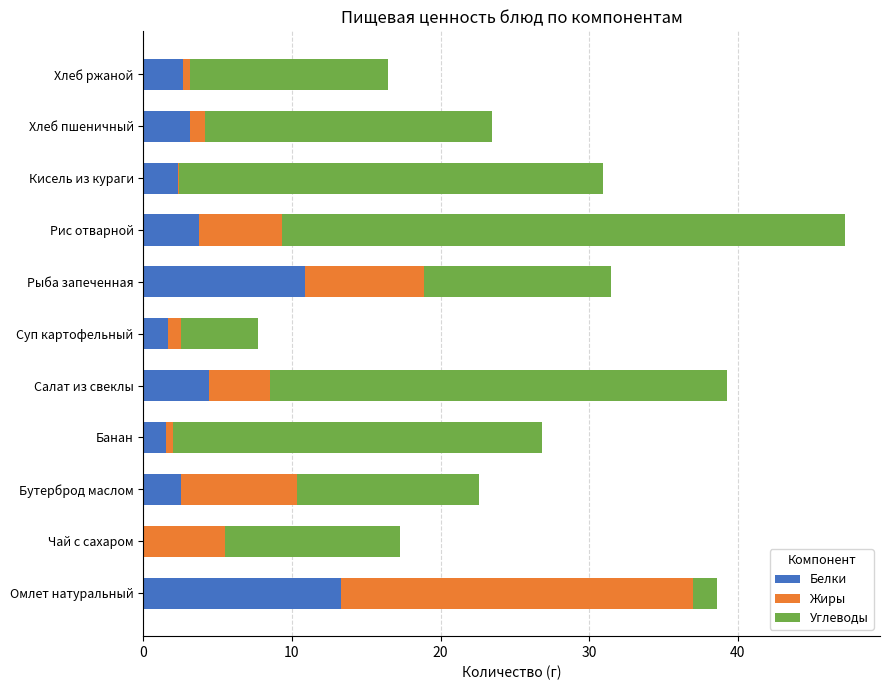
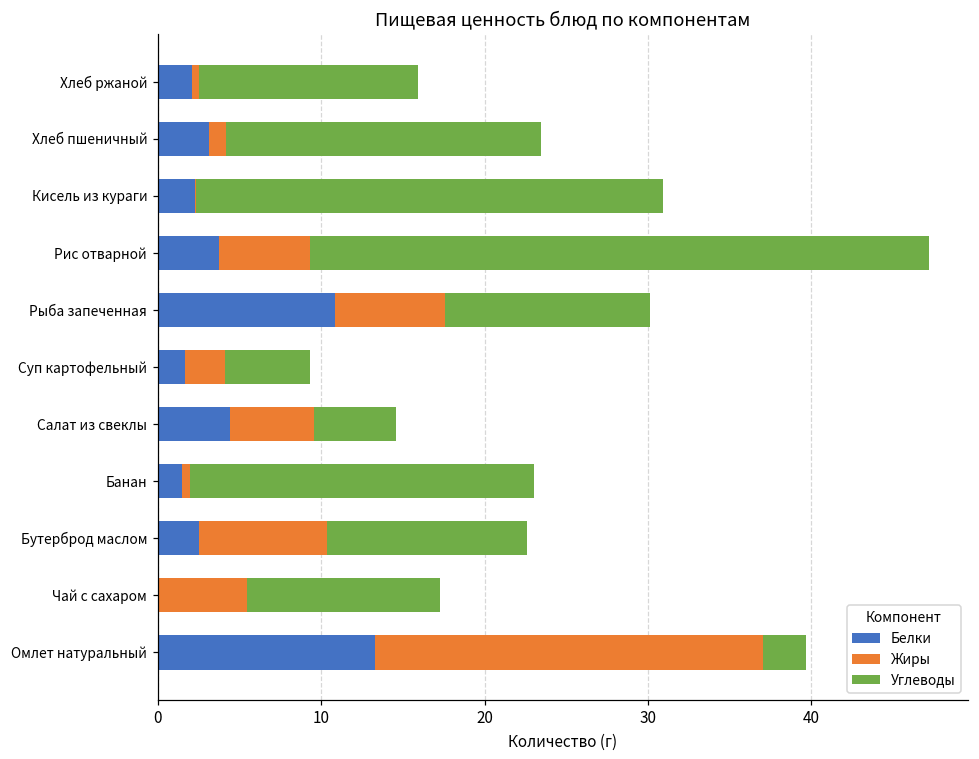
  {
    "Белки": {
-     "Хлеб ржаной": 2.6,
+     "Хлеб ржаной": 2.1,
      "Хлеб пшеничный": 3.2,
      "Кисель из кураги": 2.3,
      "Рис отварной": 3.8,
      "Рыба запеченная": 10.9,
      "Суп картофельный": 1.6,
      "Салат из свеклы": 4.4,
      "Банан": 1.5,
      "Бутерброд маслом": 2.5,
      "Омлет натуральный": 13.3
    },
    "Жиры": {
      "Хлеб ржаной": 0.5,
      "Хлеб пшеничный": 1.0,
      "Рис отварной": 5.6,
-     "Рыба запеченная": 8.0,
-     "Суп картофельный": 0.9,
-     "Салат из свеклы": 4.1,
+     "Рыба запеченная": 6.7,
+     "Суп картофельный": 2.5,
+     "Салат из свеклы": 5.2,
      "Банан": 0.5,
      "Бутерброд маслом": 7.8,
      "Чай с сахаром": 5.4,
      "Омлет натуральный": 23.8
    },
    "Углеводы": {
      "Хлеб ржаной": 13.4,
      "Хлеб пшеничный": 19.3,
      "Кисель из кураги": 28.6,
      "Рис отварной": 37.9,
      "Рыба запеченная": 12.6,
      "Суп картофельный": 5.2,
-     "Салат из свеклы": 30.8,
-     "Банан": 24.8,
+     "Салат из свеклы": 5.0,
+     "Банан": 21.0,
      "Бутерброд маслом": 12.2,
      "Чай с сахаром": 11.8,
-     "Омлет натуральный": 1.6
+     "Омлет натуральный": 2.7
    }
  }
